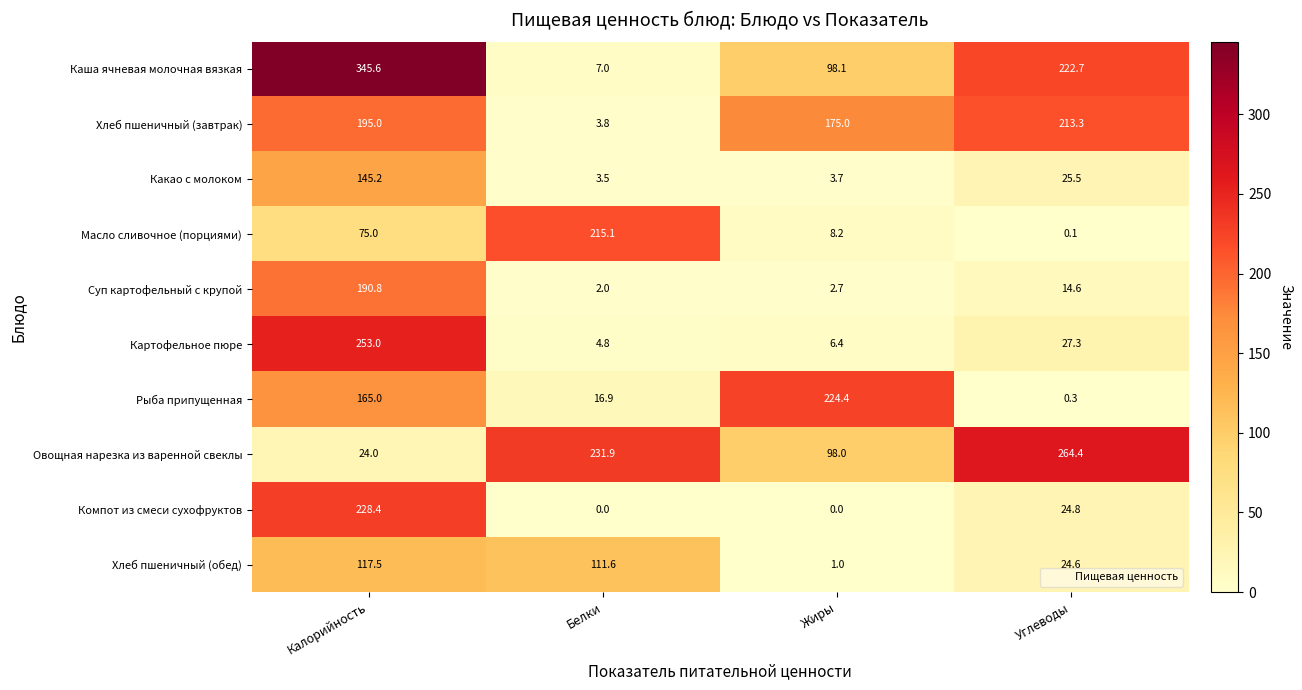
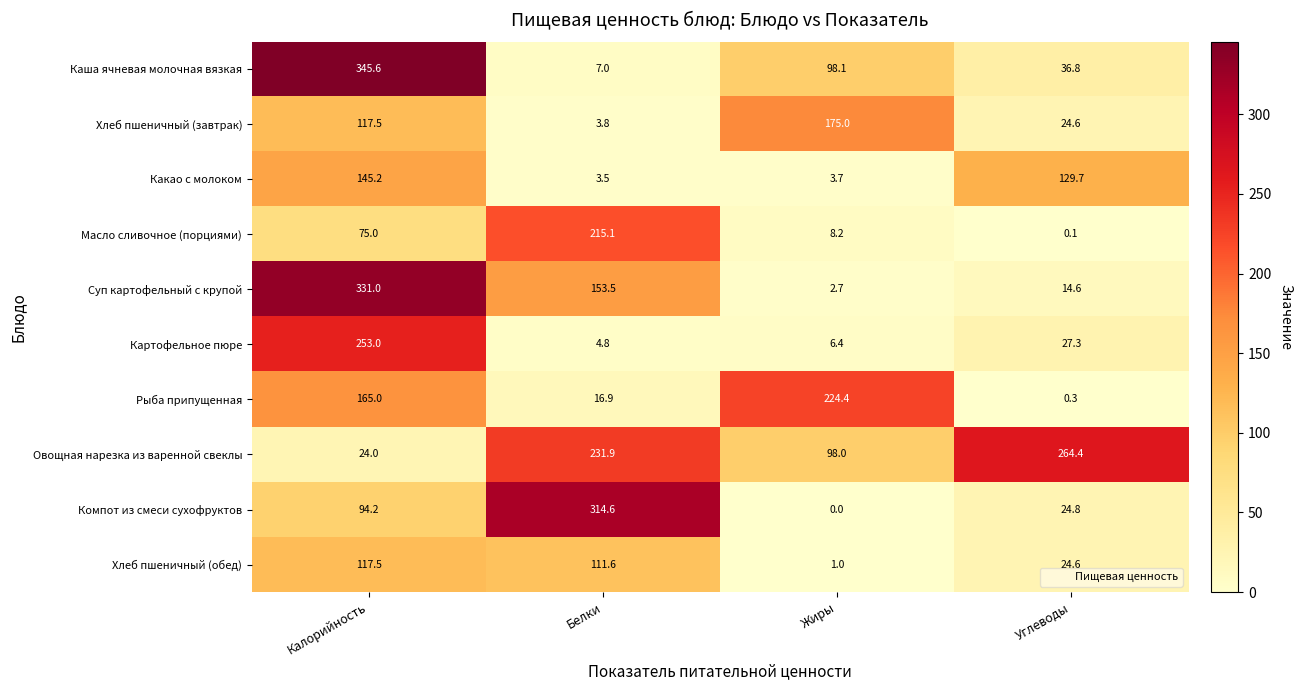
  {
    "Каша ячневая молочная вязкая": {
      "Калорийность": 345.6,
      "Белки": 7.0,
      "Жиры": 98.1,
-     "Углеводы": 222.7
+     "Углеводы": 36.8
    },
    "Хлеб пшеничный (завтрак)": {
-     "Калорийность": 195.0,
+     "Калорийность": 117.5,
      "Белки": 3.8,
      "Жиры": 175.0,
-     "Углеводы": 213.3
+     "Углеводы": 24.6
    },
    "Какао с молоком": {
      "Калорийность": 145.2,
      "Белки": 3.5,
      "Жиры": 3.7,
-     "Углеводы": 25.5
+     "Углеводы": 129.7
    },
    "Масло сливочное (порциями)": {
      "Калорийность": 75.0,
      "Белки": 215.1,
      "Жиры": 8.2,
      "Углеводы": 0.1
    },
    "Суп картофельный с крупой": {
-     "Калорийность": 190.8,
-     "Белки": 2.0,
+     "Калорийность": 331.0,
+     "Белки": 153.5,
      "Жиры": 2.7,
      "Углеводы": 14.6
    },
    "Картофельное пюре": {
      "Калорийность": 253.0,
      "Белки": 4.8,
      "Жиры": 6.4,
      "Углеводы": 27.3
    },
    "Рыба припущенная": {
      "Калорийность": 165.0,
      "Белки": 16.9,
      "Жиры": 224.4,
      "Углеводы": 0.3
    },
    "Овощная нарезка из варенной свеклы": {
      "Калорийность": 24.0,
      "Белки": 231.9,
      "Жиры": 98.0,
      "Углеводы": 264.4
    },
    "Компот из смеси сухофруктов": {
-     "Калорийность": 228.4,
-     "Белки": 0.0,
+     "Калорийность": 94.2,
+     "Белки": 314.6,
      "Жиры": 0.0,
      "Углеводы": 24.8
    },
    "Хлеб пшеничный (обед)": {
      "Калорийность": 117.5,
      "Белки": 111.6,
      "Жиры": 1.0
    }
  }
